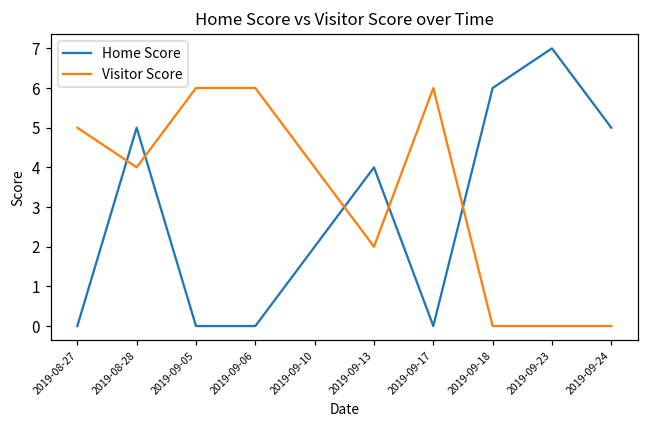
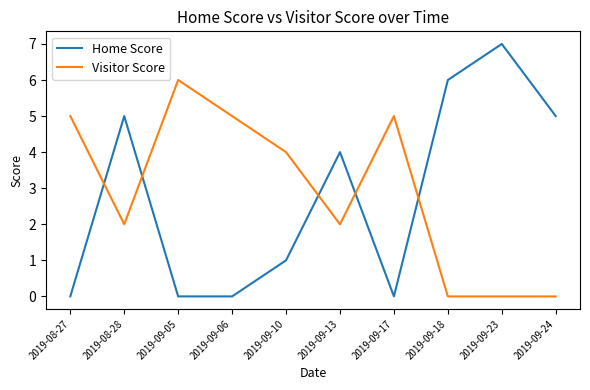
  {
    "Home Score": {
      "2019-08-27": 0,
      "2019-08-28": 5,
      "2019-09-05": 0,
      "2019-09-06": 0,
-     "2019-09-10": 2,
+     "2019-09-10": 1,
      "2019-09-13": 4,
      "2019-09-17": 0,
      "2019-09-18": 6,
      "2019-09-23": 7,
      "2019-09-24": 5
    },
    "Visitor Score": {
      "2019-08-27": 5,
-     "2019-08-28": 4,
+     "2019-08-28": 2,
      "2019-09-05": 6,
-     "2019-09-06": 6,
+     "2019-09-06": 5,
      "2019-09-10": 4,
      "2019-09-13": 2,
-     "2019-09-17": 6,
+     "2019-09-17": 5,
      "2019-09-18": 0,
      "2019-09-23": 0,
      "2019-09-24": 0
    }
  }
